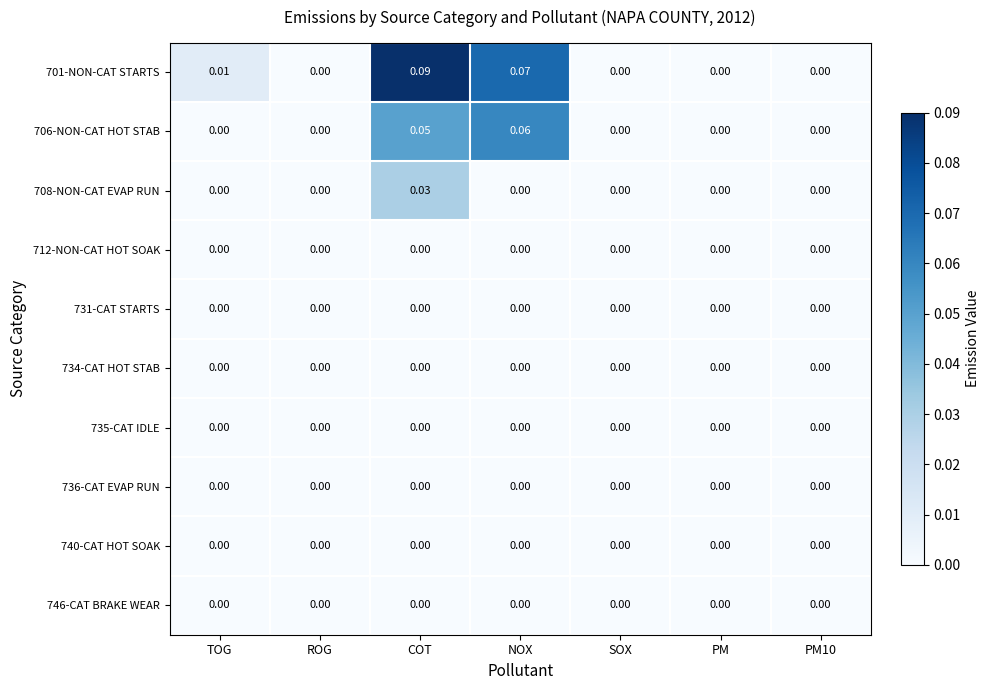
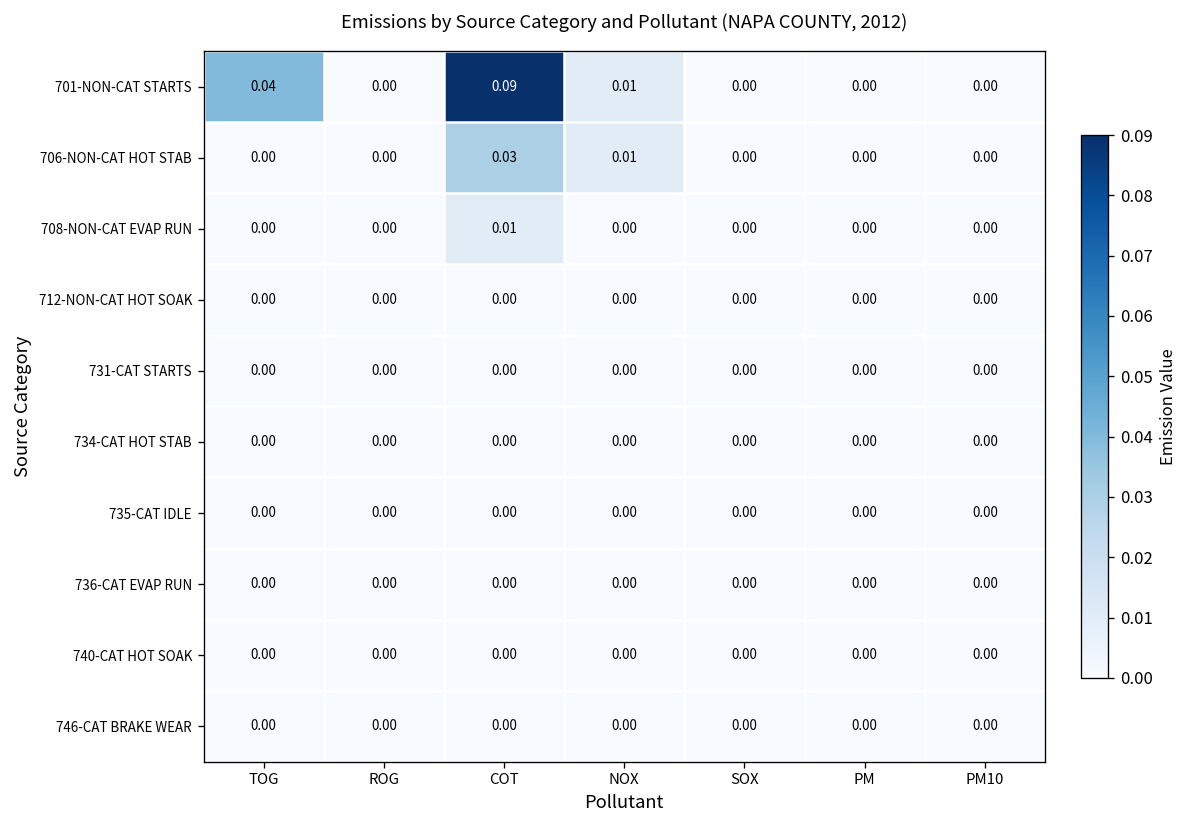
  {
    "701-NON-CAT STARTS": {
-     "TOG": 0.01,
+     "TOG": 0.04,
      "ROG": 0.00,
      "COT": 0.09,
-     "NOX": 0.07,
+     "NOX": 0.01,
      "SOX": 0.00,
      "PM": 0.00,
      "PM10": 0.00
    },
    "706-NON-CAT HOT STAB": {
      "TOG": 0.00,
      "ROG": 0.00,
-     "COT": 0.05,
-     "NOX": 0.06,
+     "COT": 0.03,
+     "NOX": 0.01,
      "SOX": 0.00,
      "PM": 0.00,
      "PM10": 0.00
    },
    "708-NON-CAT EVAP RUN": {
      "TOG": 0.00,
      "ROG": 0.00,
-     "COT": 0.03,
+     "COT": 0.01,
      "NOX": 0.00,
      "SOX": 0.00,
      "PM": 0.00,
      "PM10": 0.00
    },
    "712-NON-CAT HOT SOAK": {
      "TOG": 0.00,
      "ROG": 0.00,
      "COT": 0.00,
      "NOX": 0.00,
      "SOX": 0.00,
      "PM": 0.00,
      "PM10": 0.00
    },
    "731-CAT STARTS": {
      "TOG": 0.00,
      "ROG": 0.00,
      "COT": 0.00,
      "NOX": 0.00,
      "SOX": 0.00,
      "PM": 0.00,
      "PM10": 0.00
    },
    "734-CAT HOT STAB": {
      "TOG": 0.00,
      "ROG": 0.00,
      "COT": 0.00,
      "NOX": 0.00,
      "SOX": 0.00,
      "PM": 0.00,
      "PM10": 0.00
    },
    "735-CAT IDLE": {
      "TOG": 0.00,
      "ROG": 0.00,
      "COT": 0.00,
      "NOX": 0.00,
      "SOX": 0.00,
      "PM": 0.00,
      "PM10": 0.00
    },
    "736-CAT EVAP RUN": {
      "TOG": 0.00,
      "ROG": 0.00,
      "COT": 0.00,
      "NOX": 0.00,
      "SOX": 0.00,
      "PM": 0.00,
      "PM10": 0.00
    },
    "740-CAT HOT SOAK": {
      "TOG": 0.00,
      "ROG": 0.00,
      "COT": 0.00,
      "NOX": 0.00,
      "SOX": 0.00,
      "PM": 0.00,
      "PM10": 0.00
    },
    "746-CAT BRAKE WEAR": {
      "TOG": 0.00,
      "ROG": 0.00,
      "COT": 0.00,
      "NOX": 0.00,
      "SOX": 0.00,
      "PM": 0.00,
      "PM10": 0.00
    }
  }
